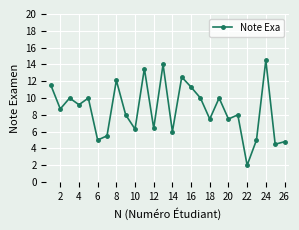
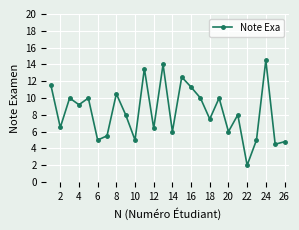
  {
-   "2": 9,
+   "2": 7,
    "4": 9,
    "6": 5,
-   "8": 12,
-   "10": 6,
+   "8": 11,
+   "10": 5,
    "12": 6,
    "14": 6,
    "16": 11,
    "18": 8,
-   "20": 8,
+   "20": 6,
    "22": 2,
    "24": 15,
    "26": 5
  }
